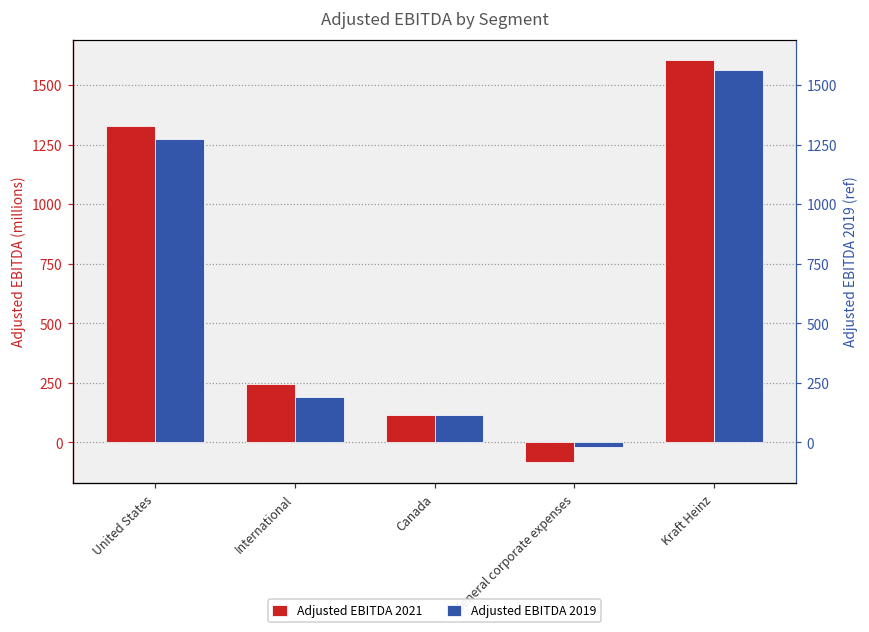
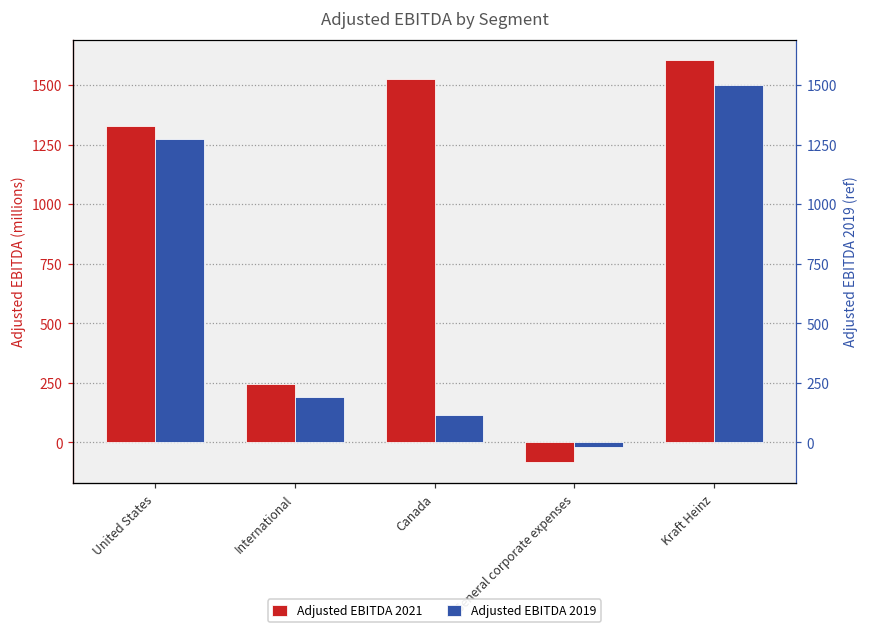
  {
    "Adjusted EBITDA 2021": {
      "United States": 1330,
      "International": 250,
-     "Canada": 120,
+     "Canada": 1530,
      "General corporate expenses": -80,
      "Kraft Heinz": 1610
    },
    "Adjusted EBITDA 2019": {
      "United States": 1270,
      "International": 190,
      "Canada": 120,
      "General corporate expenses": -20,
-     "Kraft Heinz": 1560
+     "Kraft Heinz": 1500
    }
  }
